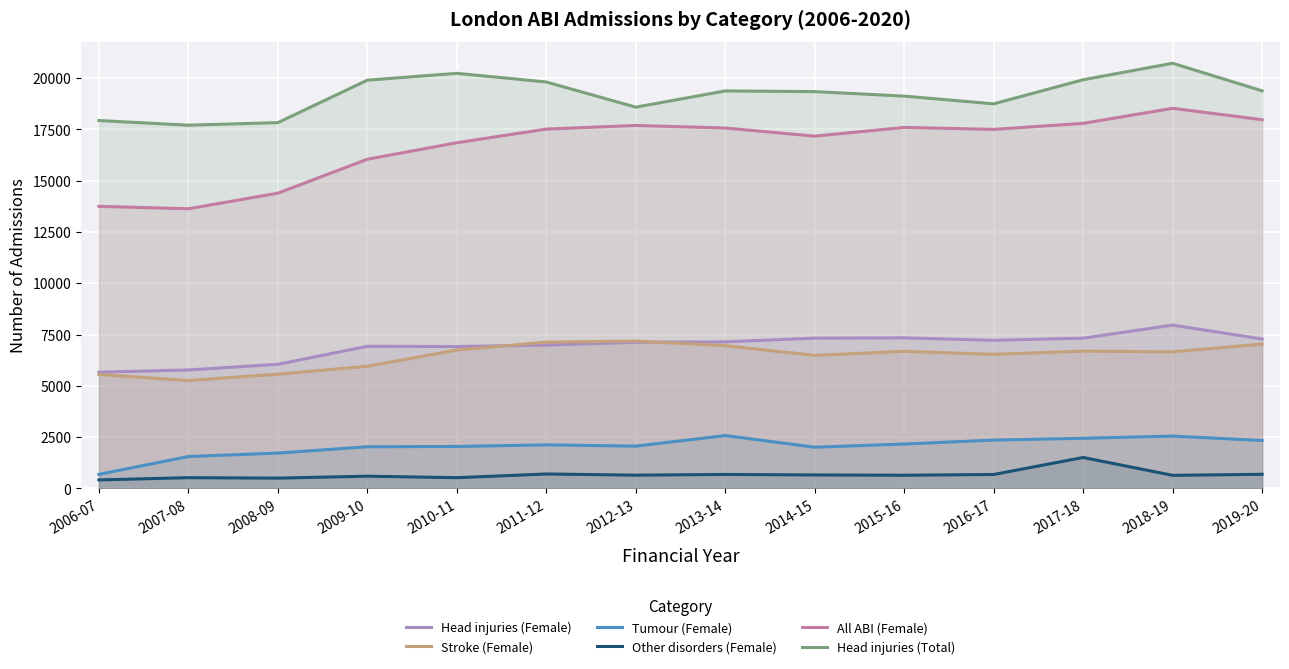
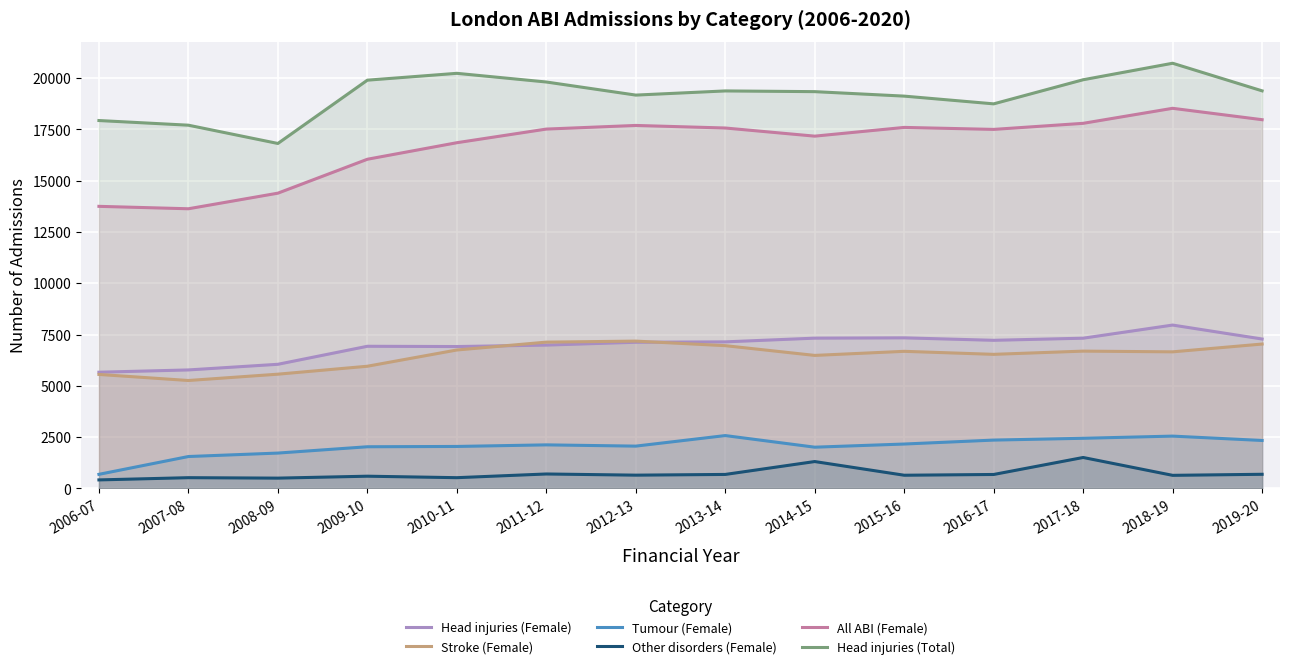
  {
    "Tumour (Female)": {
      "2006-07": 700,
      "2007-08": 1600,
      "2008-09": 1700,
      "2009-10": 2000,
      "2010-11": 2000,
      "2011-12": 2100,
      "2012-13": 2100,
      "2013-14": 2600,
      "2014-15": 2000,
      "2015-16": 2200,
      "2016-17": 2400,
      "2017-18": 2400,
      "2018-19": 2600,
      "2019-20": 2300
    },
    "Other disorders (Female)": {
      "2006-07": 400,
      "2007-08": 500,
      "2008-09": 500,
      "2009-10": 600,
      "2010-11": 500,
      "2011-12": 700,
      "2012-13": 700,
      "2013-14": 700,
-     "2014-15": 700,
+     "2014-15": 1300,
      "2015-16": 600,
      "2016-17": 700,
      "2017-18": 1500,
      "2018-19": 600,
      "2019-20": 700
    },
    "Head injuries (Total)": {
      "2006-07": 17900,
      "2007-08": 17700,
-     "2008-09": 17800,
+     "2008-09": 16800,
      "2009-10": 19900,
      "2010-11": 20200,
      "2011-12": 19800,
-     "2012-13": 18600,
+     "2012-13": 19200,
      "2013-14": 19400,
      "2014-15": 19300,
      "2015-16": 19100,
      "2016-17": 18700,
      "2017-18": 19900,
      "2018-19": 20700,
      "2019-20": 19400
    }
  }
